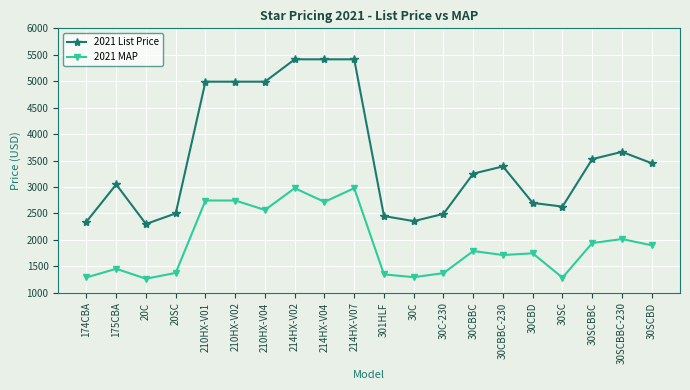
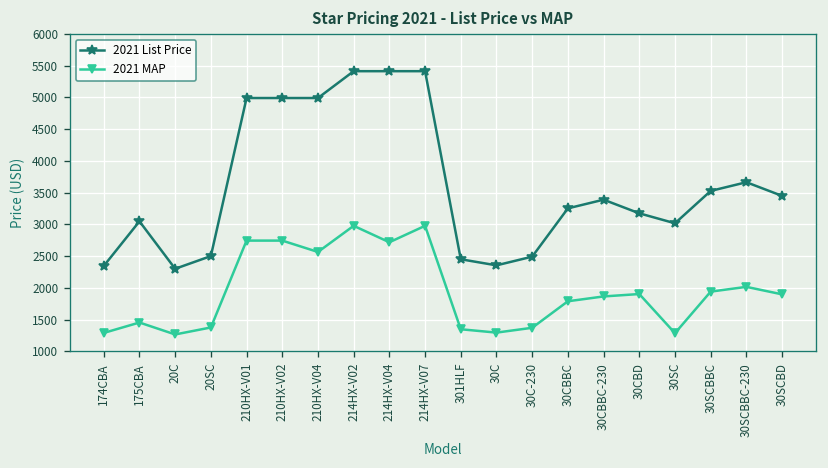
  {
    "2021 List Price": {
      "174CBA": 2300,
      "175CBA": 3000,
      "20C": 2300,
      "20SC": 2500,
      "210HX-V01": 5000,
      "210HX-V02": 5000,
      "210HX-V04": 5000,
      "214HX-V02": 5400,
      "214HX-V04": 5400,
      "214HX-V07": 5400,
      "301HLF": 2500,
      "30C": 2400,
      "30C-230": 2500,
      "30CBBC": 3300,
      "30CBBC-230": 3400,
-     "30CBD": 2700,
-     "30SC": 2600,
+     "30CBD": 3200,
+     "30SC": 3000,
      "30SCBBC": 3500,
      "30SCBBC-230": 3700,
      "30SCBD": 3400
    },
    "2021 MAP": {
      "174CBA": 1300,
      "175CBA": 1500,
      "20C": 1300,
      "20SC": 1400,
      "210HX-V01": 2700,
      "210HX-V02": 2700,
      "210HX-V04": 2600,
      "214HX-V02": 3000,
      "214HX-V04": 2700,
      "214HX-V07": 3000,
      "301HLF": 1300,
      "30C": 1300,
      "30C-230": 1400,
      "30CBBC": 1800,
-     "30CBBC-230": 1700,
-     "30CBD": 1700,
+     "30CBBC-230": 1900,
+     "30CBD": 1900,
      "30SC": 1300,
      "30SCBBC": 1900,
      "30SCBBC-230": 2000,
      "30SCBD": 1900
    }
  }
